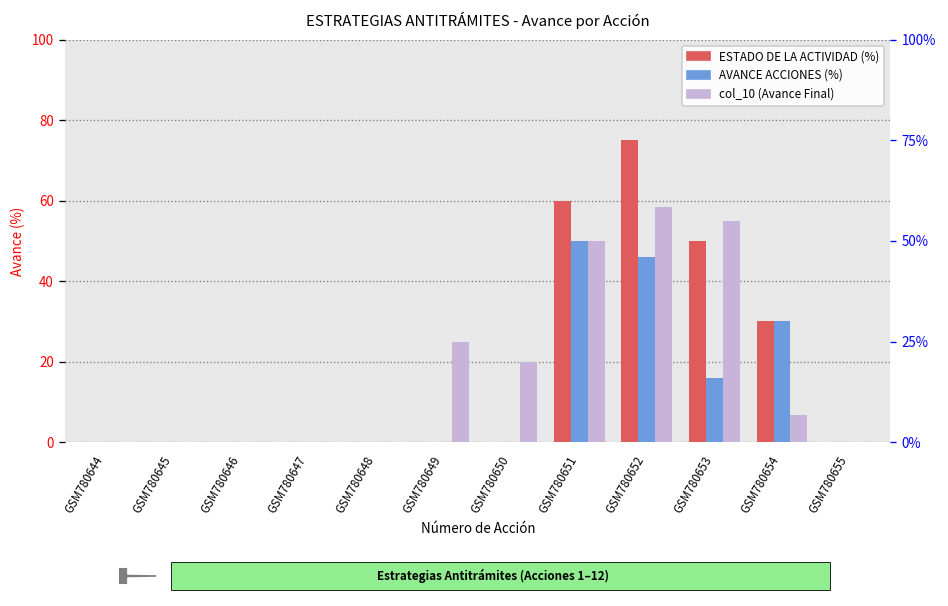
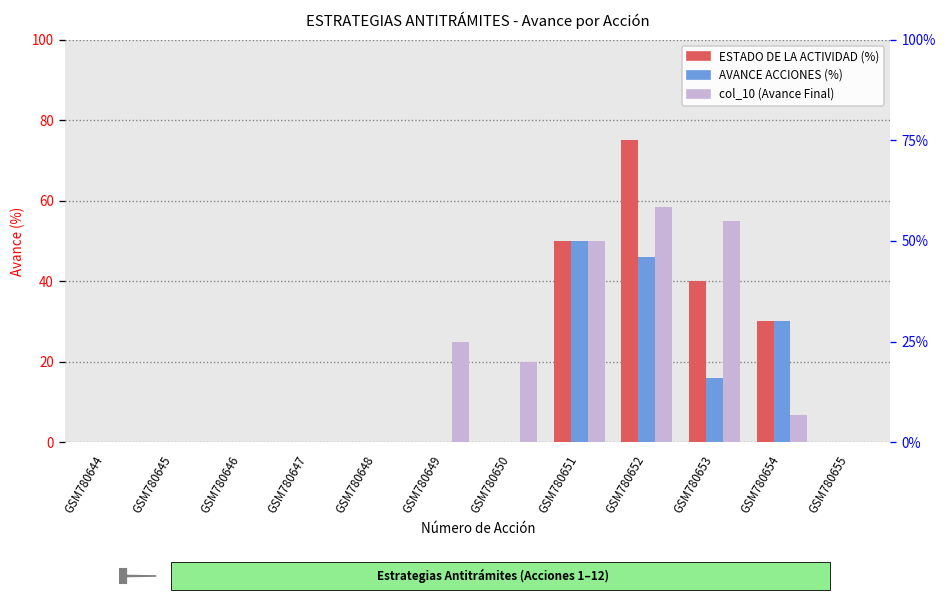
  {
    "ESTADO DE LA ACTIVIDAD (%)": {
      "GSM780644": 0,
      "GSM780645": 0,
      "GSM780646": 0,
      "GSM780647": 0,
      "GSM780648": 0,
      "GSM780649": 0,
      "GSM780650": 0,
-     "GSM780651": 60,
+     "GSM780651": 50,
      "GSM780652": 75,
-     "GSM780653": 50,
+     "GSM780653": 40,
      "GSM780654": 30,
      "GSM780655": 0
    },
    "AVANCE ACCIONES (%)": {
      "GSM780644": 0,
      "GSM780645": 0,
      "GSM780646": 0,
      "GSM780647": 0,
      "GSM780648": 0,
      "GSM780649": 0,
      "GSM780650": 0,
      "GSM780651": 50,
      "GSM780652": 46,
      "GSM780653": 16,
      "GSM780654": 30,
      "GSM780655": 0
    }
  }
